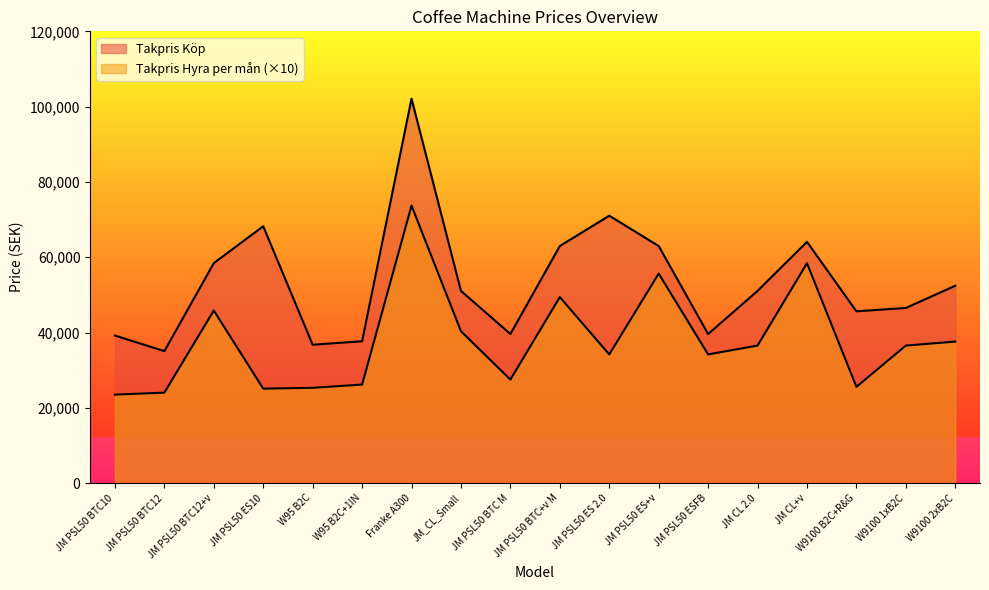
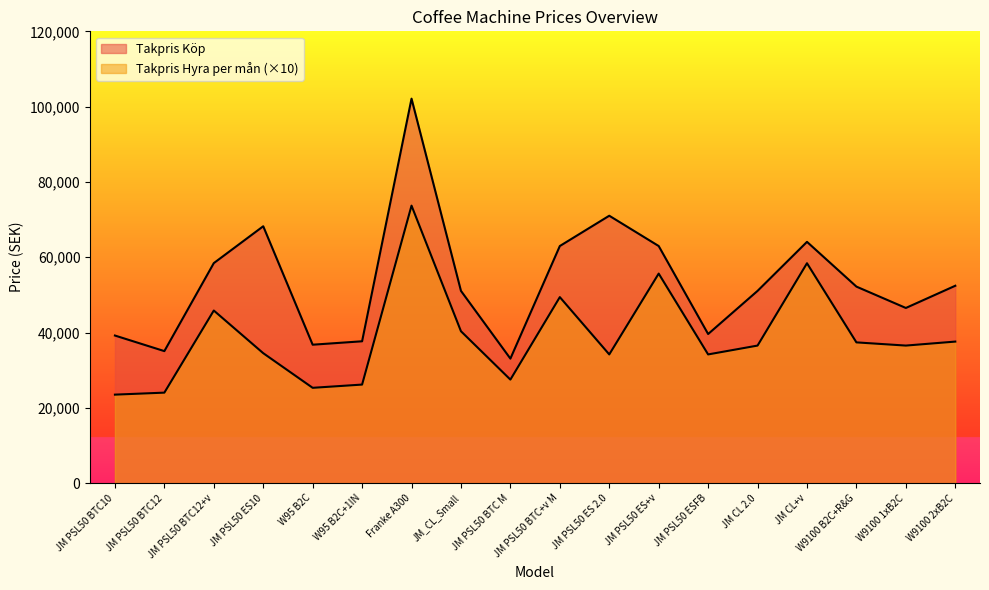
  {
    "Takpris Köp": {
      "JM PSL50 BTC10": "39,000",
      "JM PSL50 BTC12": "35,000",
      "JM PSL50 BTC12+v": "58,000",
      "JM PSL50 ES10": "68,000",
      "W95 B2C": "37,000",
      "W95 B2C+1IN": "38,000",
      "Franke A300": "102,000",
      "JM_CL_Small": "51,000",
-     "JM PSL50 BTC M": "40,000",
+     "JM PSL50 BTC M": "33,000",
      "JM PSL50 BTC+v M": "63,000",
      "JM PSL50 ES 2.0": "71,000",
      "JM PSL50 ES+v": "63,000",
      "JM PSL50 ESFB": "40,000",
      "JM CL 2.0": "51,000",
      "JM CL+v": "64,000",
-     "W9100 B2C+R&G": "46,000",
+     "W9100 B2C+R&G": "52,000",
      "W9100 1xB2C": "47,000",
      "W9100 2xB2C": "52,000"
    },
    "Takpris Hyra per mån (×10)": {
      "JM PSL50 BTC10": "24,000",
      "JM PSL50 BTC12": "24,000",
      "JM PSL50 BTC12+v": "46,000",
-     "JM PSL50 ES10": "25,000",
+     "JM PSL50 ES10": "35,000",
      "W95 B2C": "25,000",
      "W95 B2C+1IN": "26,000",
      "Franke A300": "74,000",
      "JM_CL_Small": "40,000",
      "JM PSL50 BTC M": "27,000",
      "JM PSL50 BTC+v M": "49,000",
      "JM PSL50 ES 2.0": "34,000",
      "JM PSL50 ES+v": "56,000",
      "JM PSL50 ESFB": "34,000",
      "JM CL 2.0": "37,000",
      "JM CL+v": "58,000",
-     "W9100 B2C+R&G": "26,000",
+     "W9100 B2C+R&G": "37,000",
      "W9100 1xB2C": "37,000",
      "W9100 2xB2C": "38,000"
    }
  }
